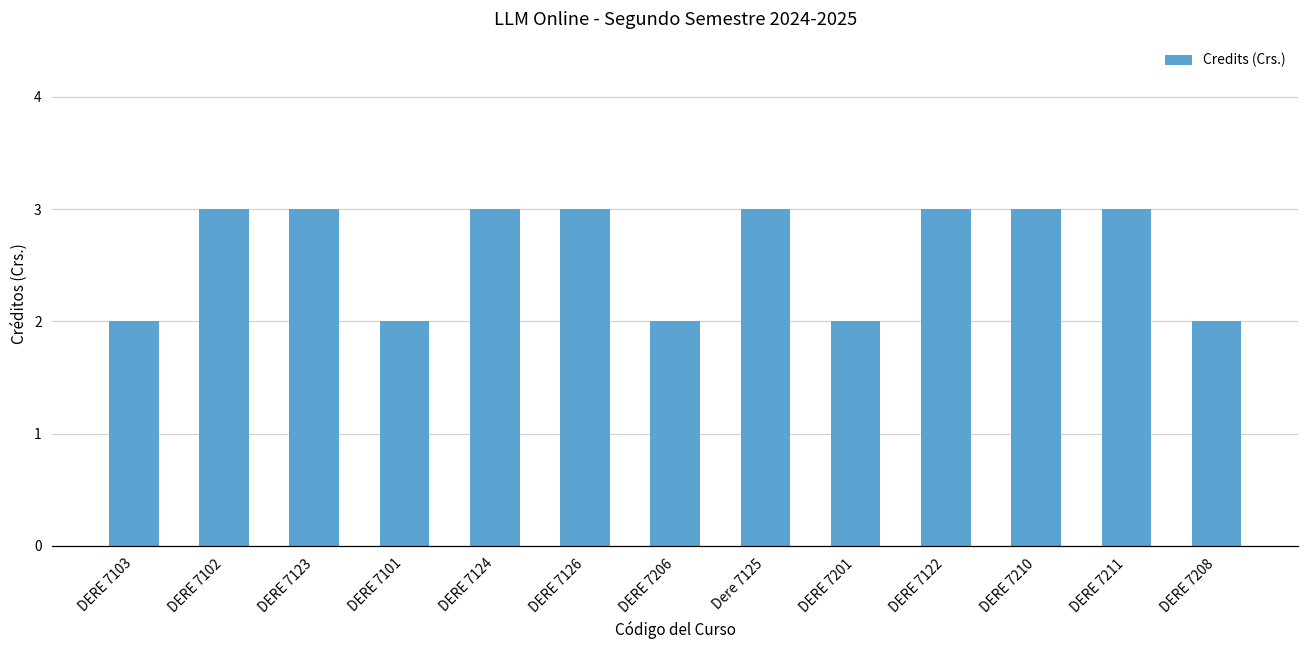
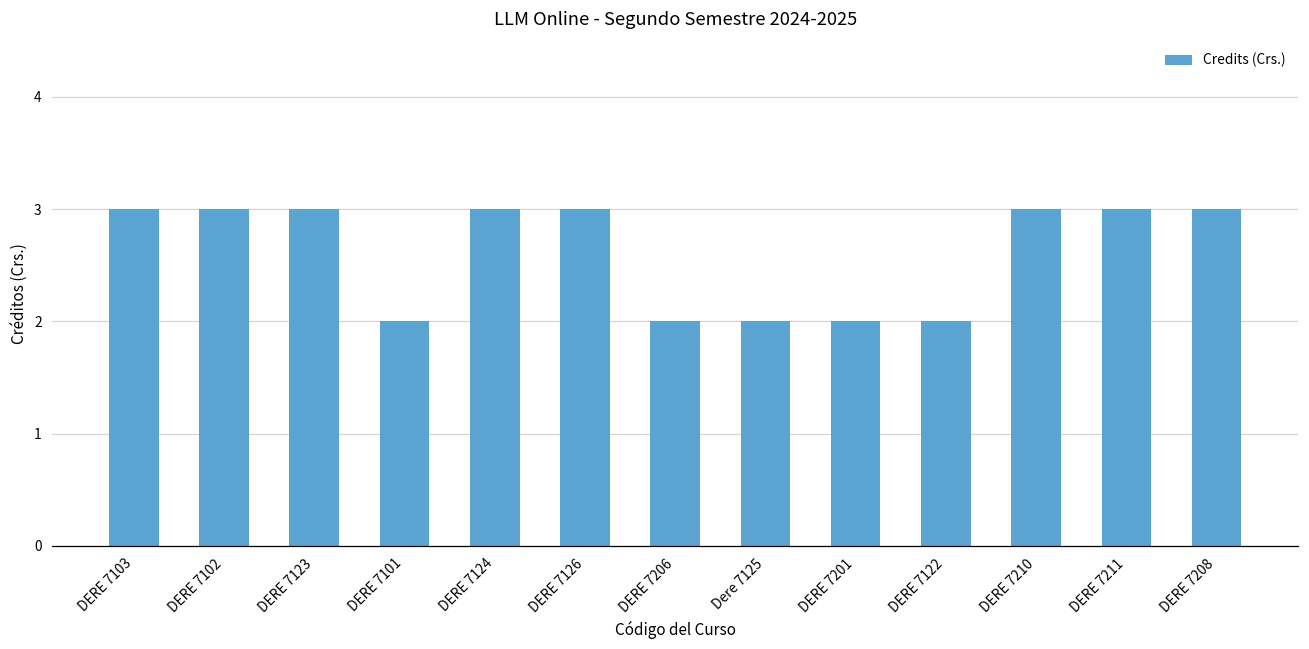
  {
-   "DERE 7103": 2,
+   "DERE 7103": 3,
    "DERE 7102": 3,
    "DERE 7123": 3,
    "DERE 7101": 2,
    "DERE 7124": 3,
    "DERE 7126": 3,
    "DERE 7206": 2,
-   "Dere 7125": 3,
+   "Dere 7125": 2,
    "DERE 7201": 2,
-   "DERE 7122": 3,
+   "DERE 7122": 2,
    "DERE 7210": 3,
    "DERE 7211": 3,
-   "DERE 7208": 2
+   "DERE 7208": 3
  }
